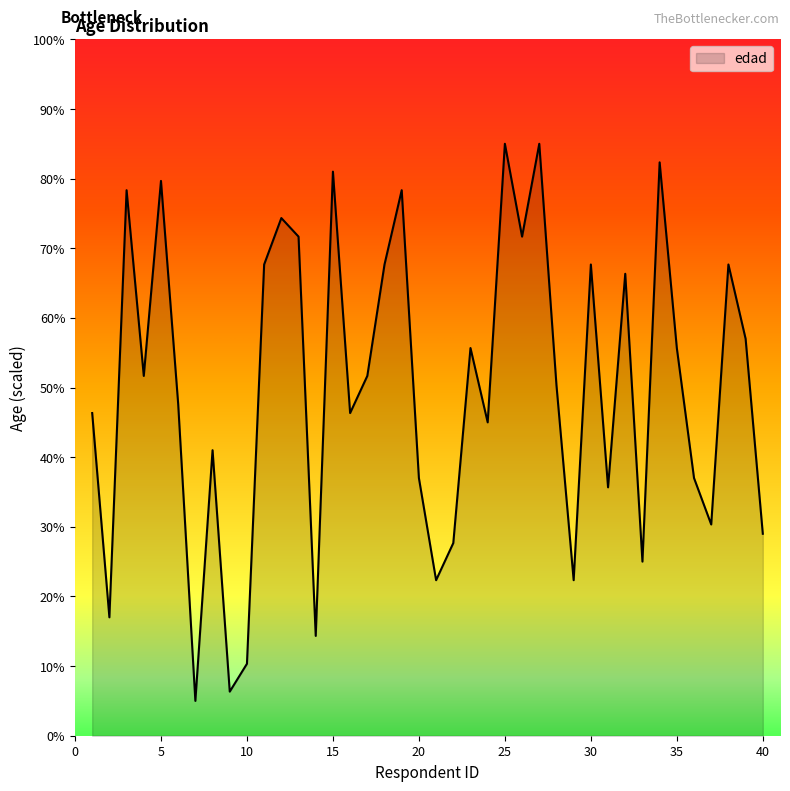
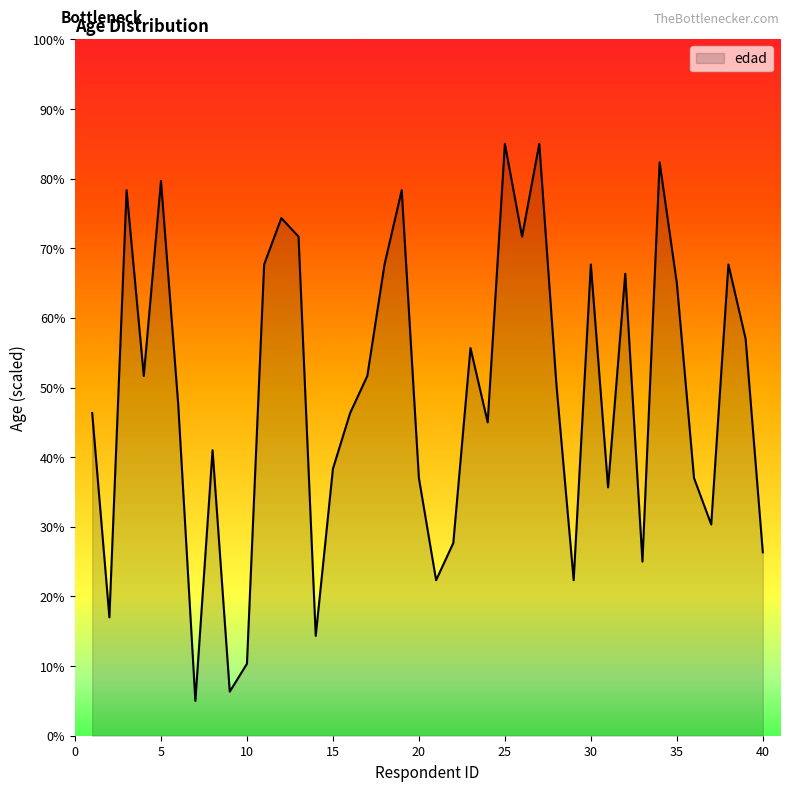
  {
    "5": "80%",
    "10": "10%",
-   "15": "81%",
+   "15": "38%",
    "20": "37%",
    "25": "85%",
    "30": "68%",
-   "35": "56%",
-   "40": "29%"
+   "35": "65%",
+   "40": "26%"
  }
